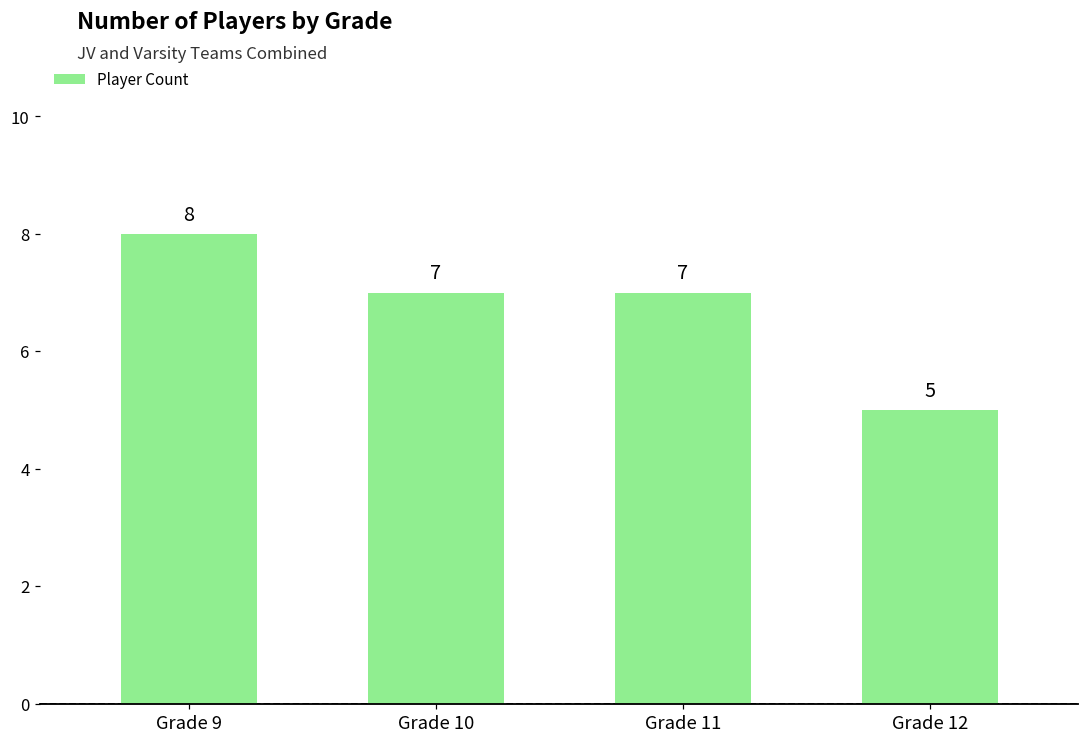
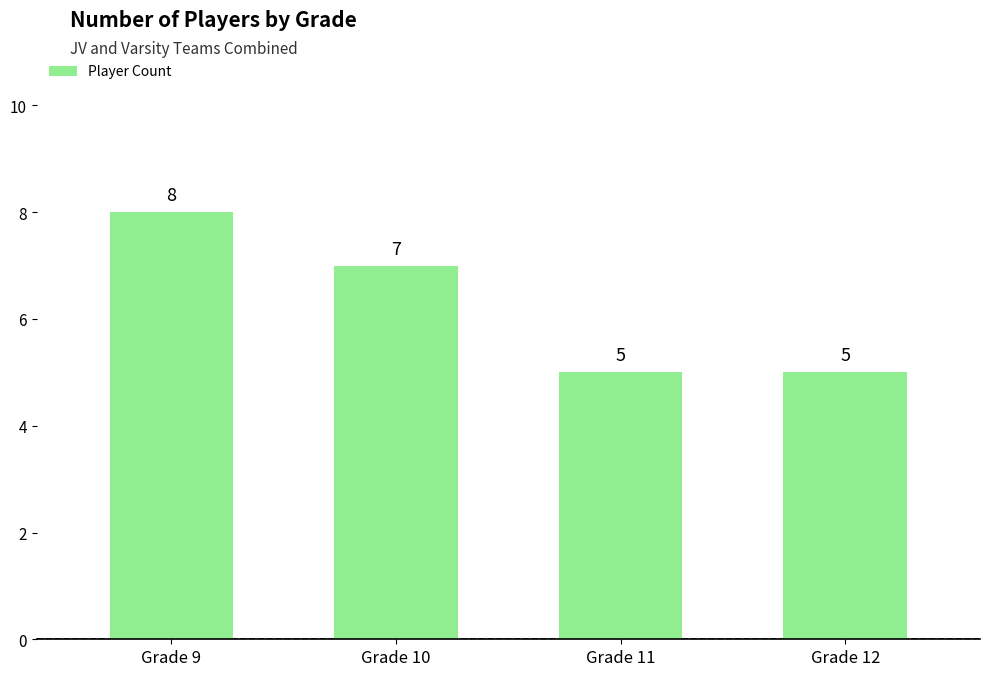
  {
    "Grade 9": 8,
    "Grade 10": 7,
-   "Grade 11": 7,
+   "Grade 11": 5,
    "Grade 12": 5
  }
